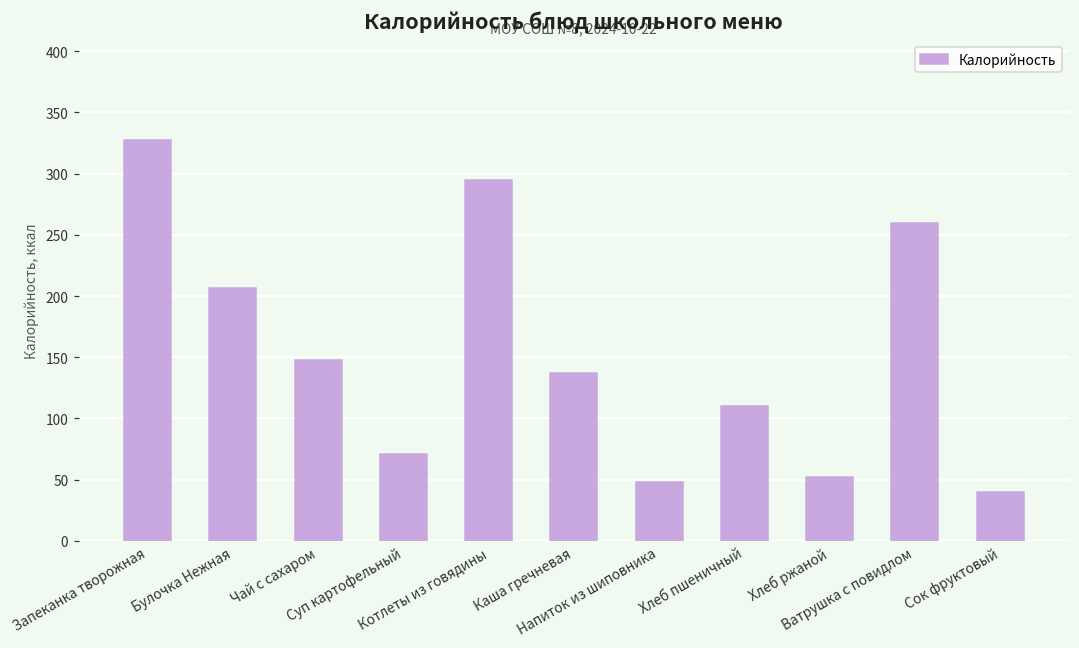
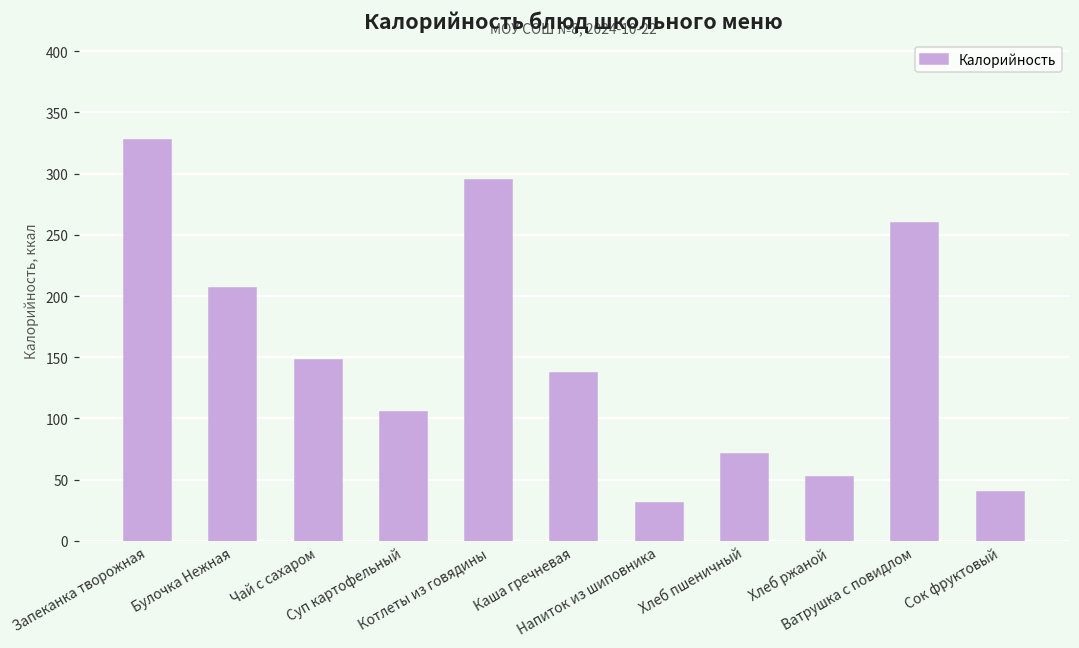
  {
    "Запеканка творожная": 327,
    "Булочка Нежная": 207,
    "Чай с сахаром": 148,
-   "Суп картофельный": 71,
+   "Суп картофельный": 105,
    "Котлеты из говядины": 295,
    "Каша гречневая": 137,
-   "Напиток из шиповника": 48,
-   "Хлеб пшеничный": 110,
+   "Напиток из шиповника": 31,
+   "Хлеб пшеничный": 71,
    "Хлеб ржаной": 52,
    "Ватрушка с повидлом": 260,
    "Сок фруктовый": 40
  }
